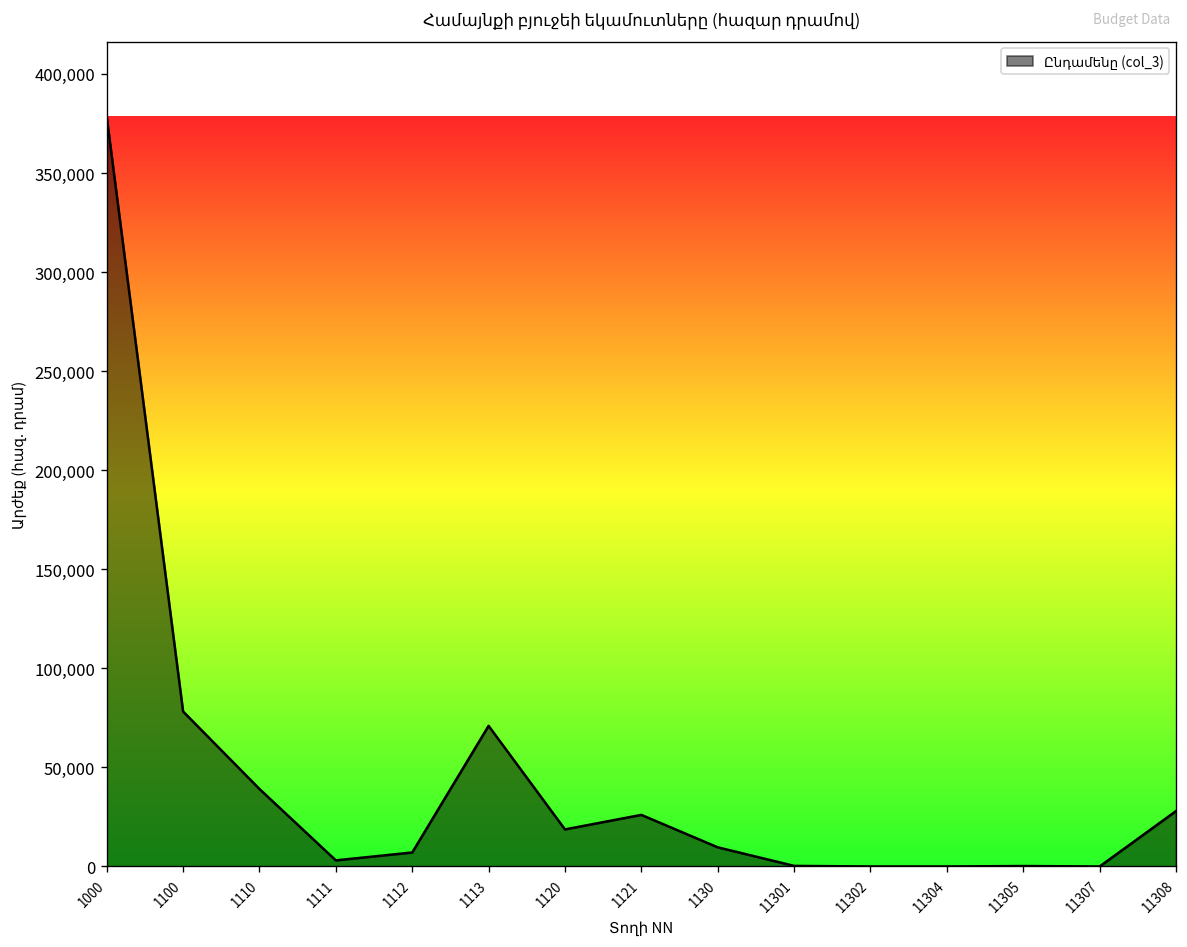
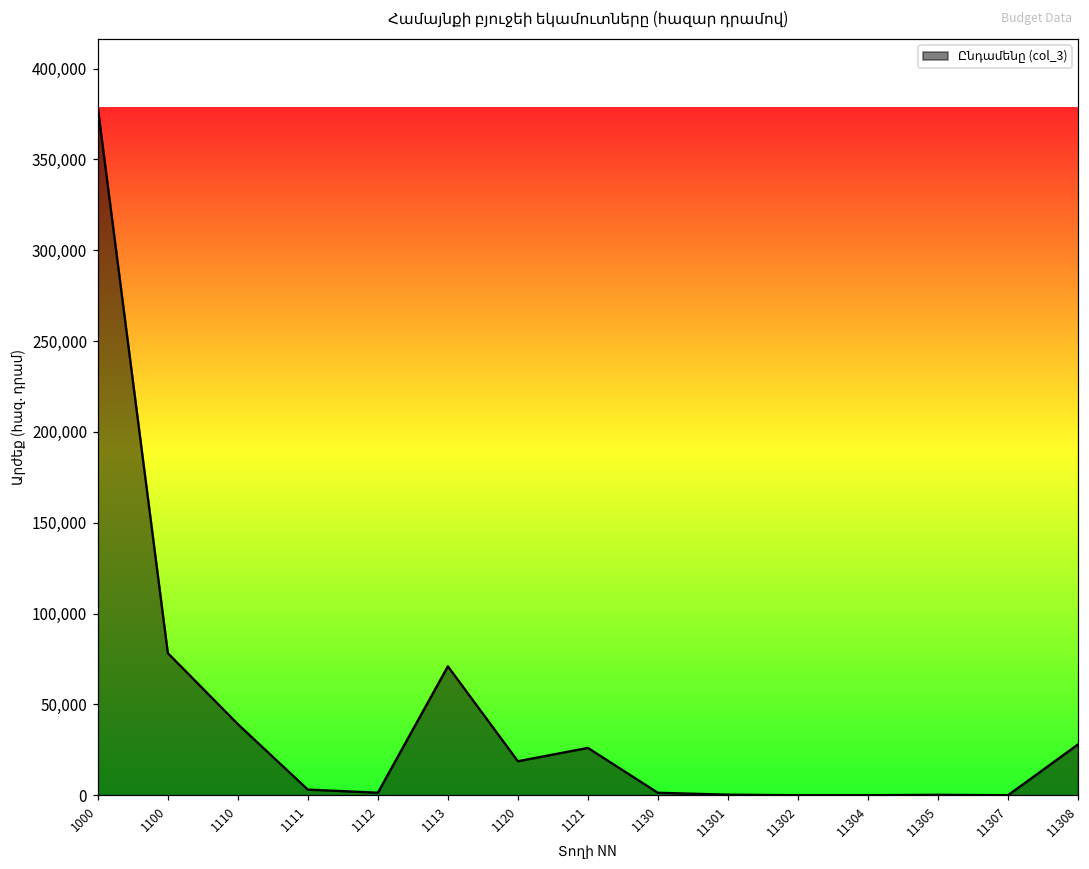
  {
    "1000": "378,000",
    "1100": "78,000",
    "1110": "39,000",
    "1111": "3,000",
-   "1112": "7,000",
+   "1112": "1,000",
    "1113": "71,000",
    "1120": "19,000",
    "1121": "26,000",
-   "1130": "10,000",
+   "1130": "1,000",
    "11301": "0",
    "11302": "0",
    "11304": "0",
    "11305": "0",
    "11307": "0",
    "11308": "28,000"
  }
